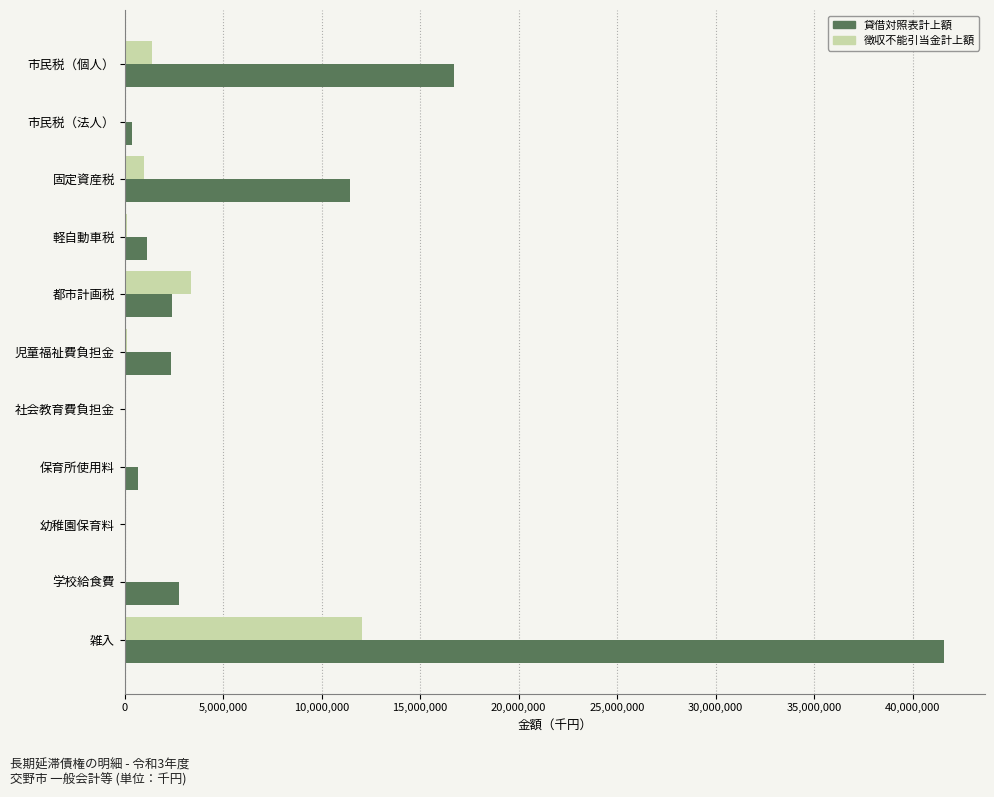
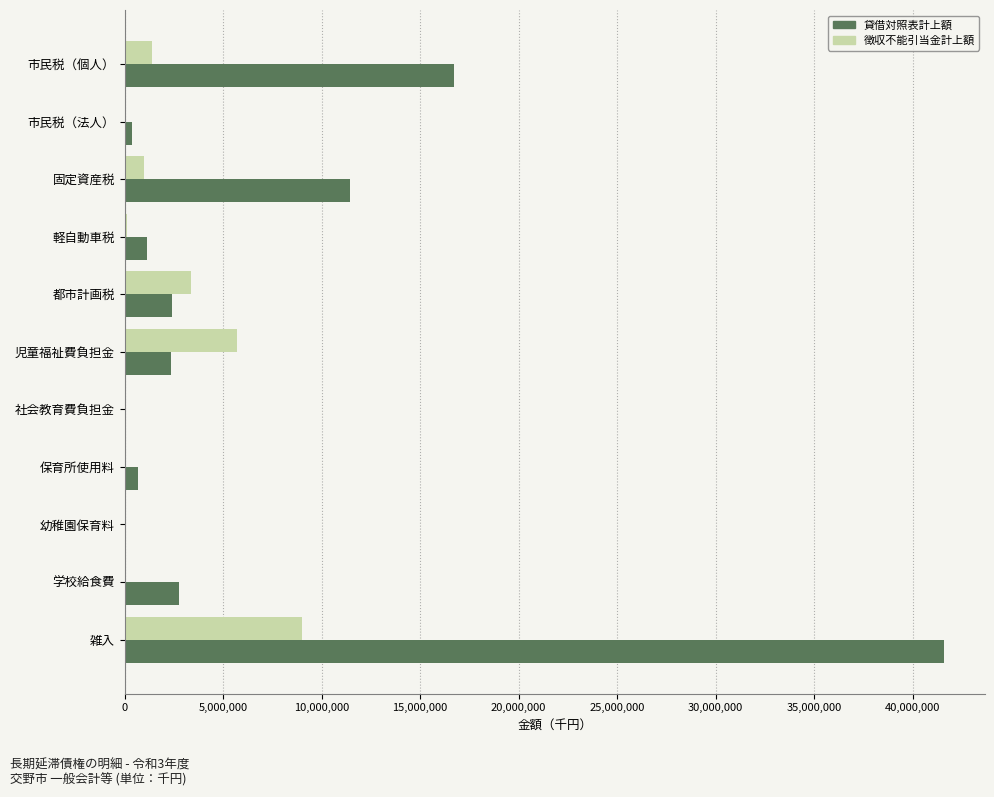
  {
    "貸借対照表計上額": {
      "市民税（個人）": "16,700,000",
      "市民税（法人）": "400,000",
      "固定資産税": "11,500,000",
      "軽自動車税": "1,100,000",
      "都市計画税": "2,400,000",
      "児童福祉費負担金": "2,400,000",
      "保育所使用料": "700,000",
      "学校給食費": "2,800,000",
      "雑入": "41,600,000"
    },
    "徴収不能引当金計上額": {
      "市民税（個人）": "1,400,000",
      "固定資産税": "1,000,000",
      "都市計画税": "3,400,000",
-     "児童福祉費負担金": "100,000",
+     "児童福祉費負担金": "5,700,000",
      "社会教育費負担金": "0",
      "学校給食費": "0",
-     "雑入": "12,000,000"
+     "雑入": "9,000,000"
    }
  }
